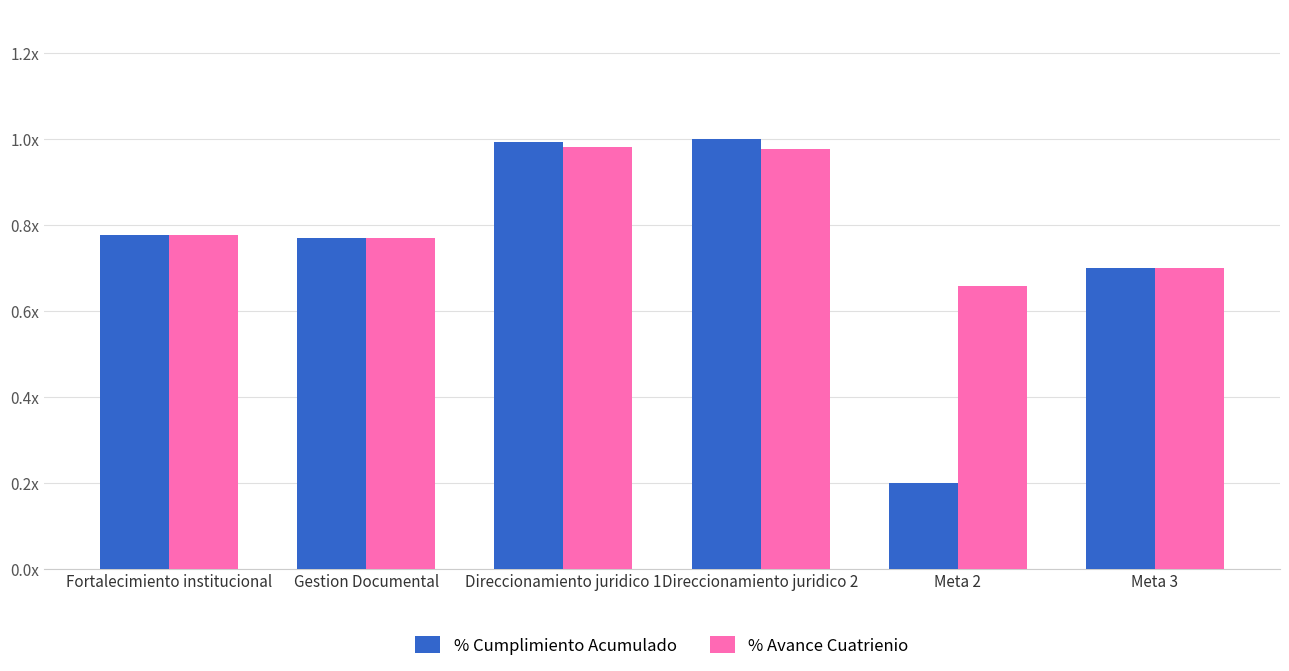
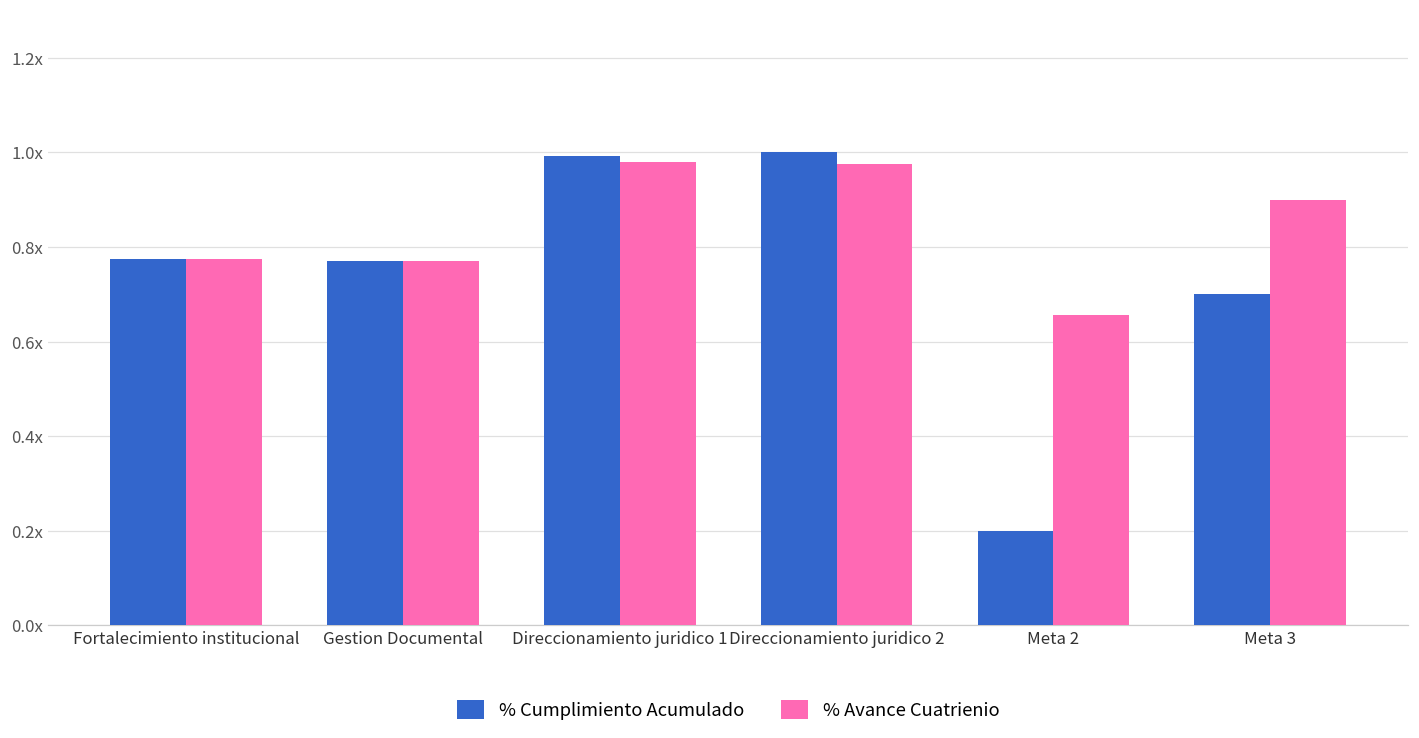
  {
    "% Cumplimiento Acumulado": {
      "Fortalecimiento institucional": "0.78x",
      "Gestion Documental": "0.77x",
      "Direccionamiento juridico 1": "0.99x",
      "Direccionamiento juridico 2": "1.0x",
      "Meta 2": "0.2x",
      "Meta 3": "0.7x"
    },
    "% Avance Cuatrienio": {
      "Fortalecimiento institucional": "0.78x",
      "Gestion Documental": "0.77x",
      "Direccionamiento juridico 1": "0.98x",
      "Direccionamiento juridico 2": "0.98x",
      "Meta 2": "0.66x",
-     "Meta 3": "0.7x"
+     "Meta 3": "0.9x"
    }
  }
